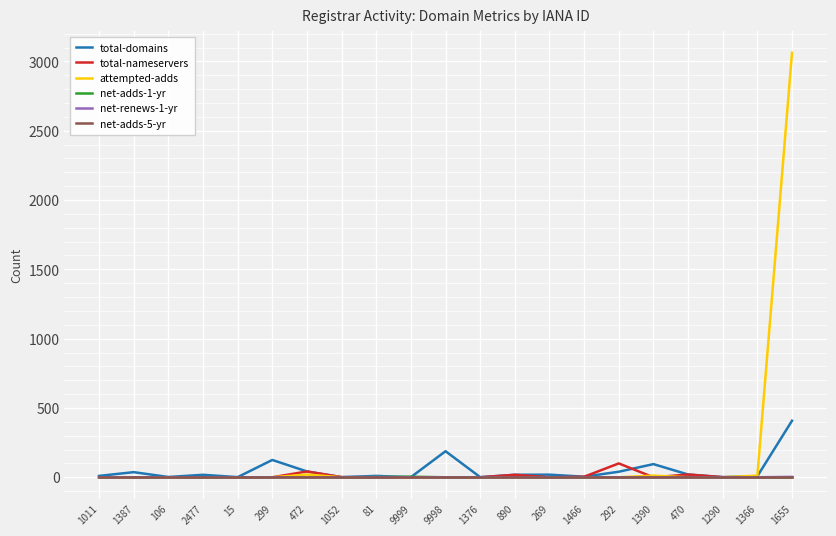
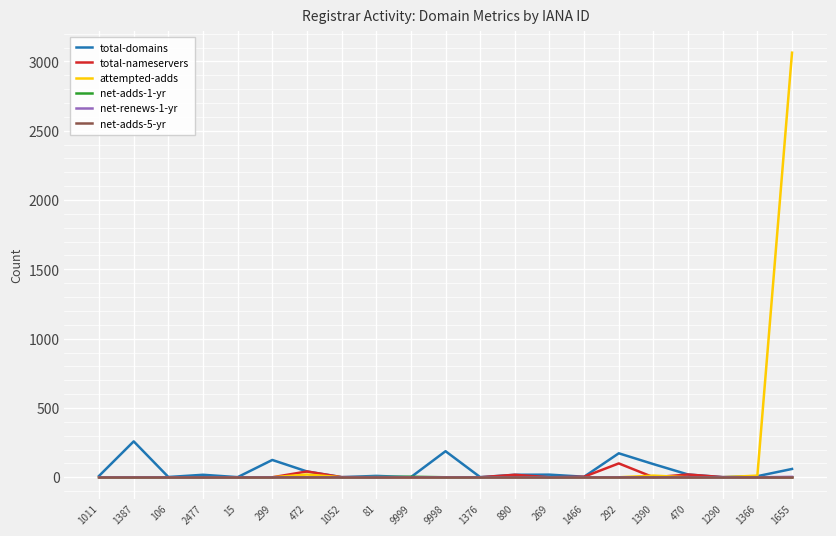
  {
    "total-domains": {
-     "1387": 40,
+     "1387": 260,
      "299": 130,
      "9998": 190,
      "269": 20,
-     "292": 40,
+     "292": 170,
      "1390": 100,
-     "1655": 410
+     "1655": 60
    },
    "total-nameservers": {
      "292": 100
    },
    "attempted-adds": {
      "472": 20,
      "1655": 3060
    }
  }
